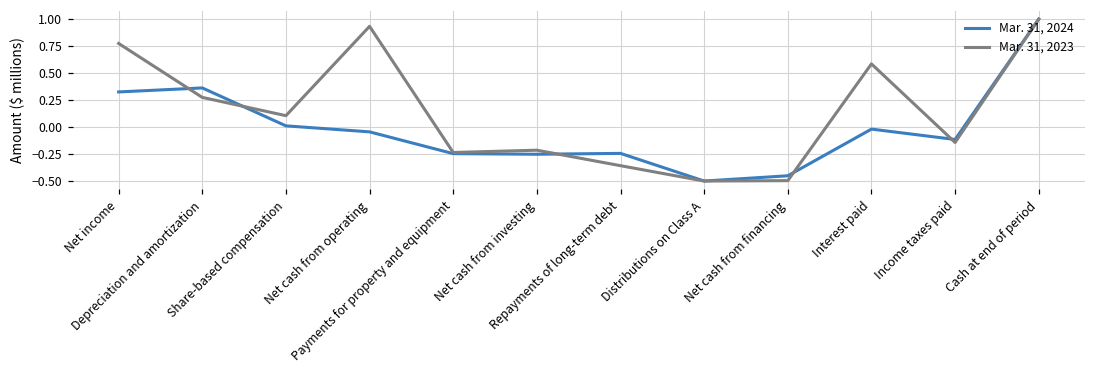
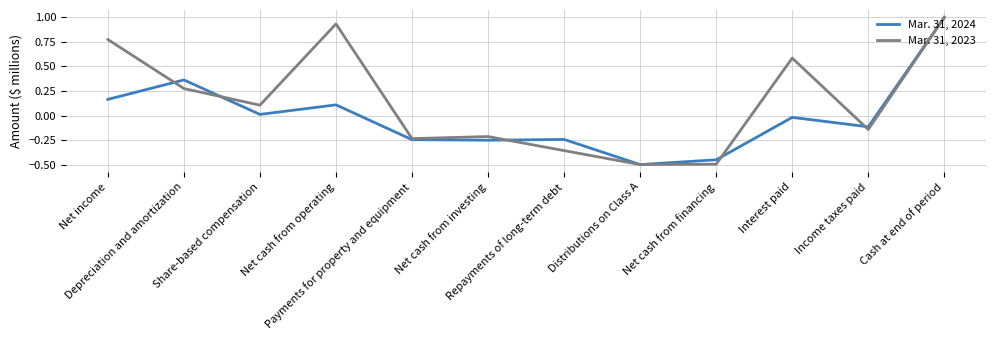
  {
    "Mar. 31, 2024": {
-     "Net income": 0.3,
+     "Net income": 0.2,
      "Depreciation and amortization": 0.4,
      "Share-based compensation": 0.0,
-     "Net cash from operating": 0.0,
+     "Net cash from operating": 0.1,
      "Net cash from investing": -0.3,
      "Repayments of long-term debt": -0.2,
      "Net cash from financing": -0.5,
      "Interest paid": 0.0,
      "Income taxes paid": -0.1
    },
    "Mar. 31, 2023": {
      "Net income": 0.8,
      "Depreciation and amortization": 0.3,
      "Share-based compensation": 0.1,
      "Net cash from operating": 0.9,
      "Net cash from investing": -0.2,
      "Repayments of long-term debt": -0.4,
      "Net cash from financing": -0.5,
      "Interest paid": 0.6,
      "Income taxes paid": -0.1
    }
  }
